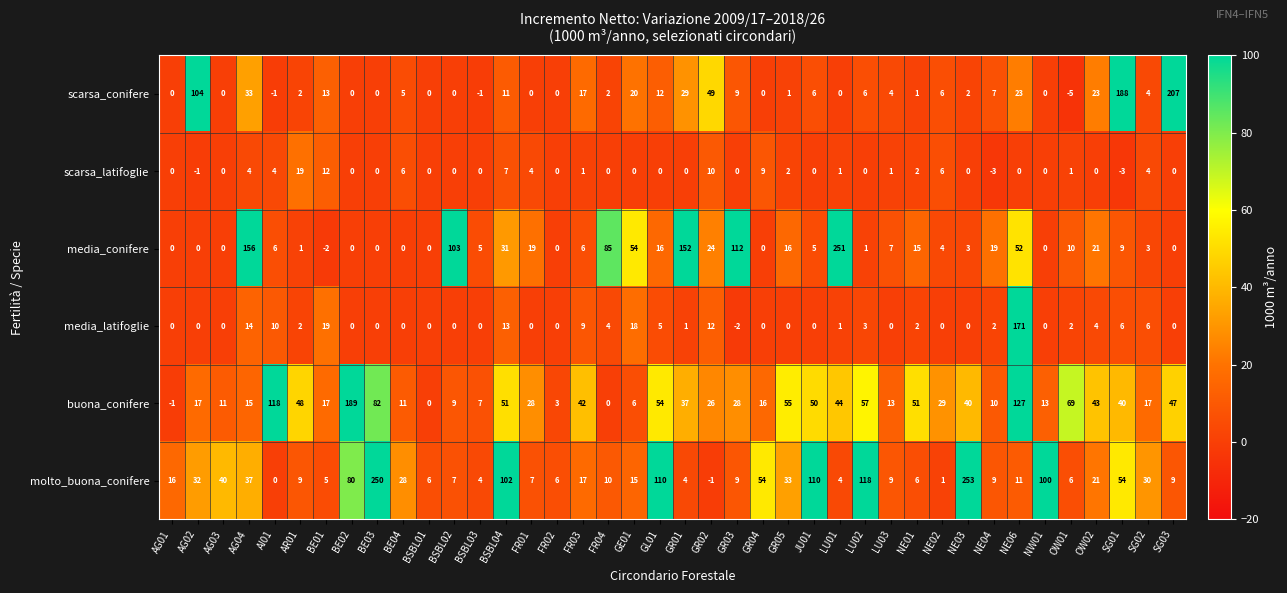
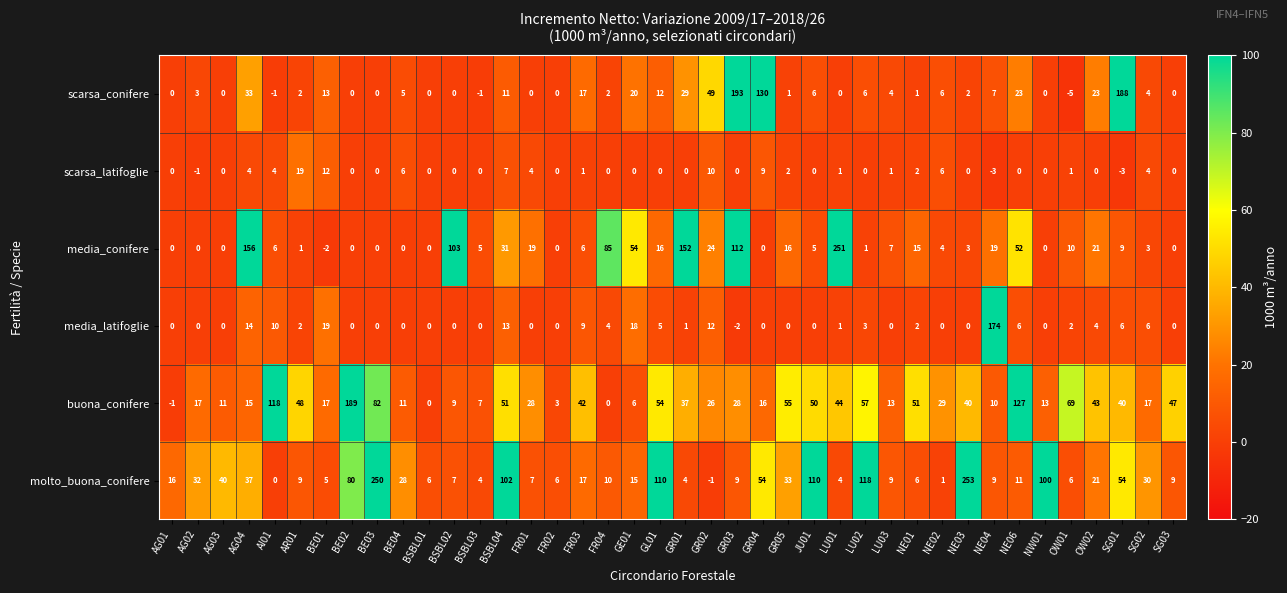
  {
    "scarsa_conifere": {
      "AG01": 0,
-     "AG02": 104,
+     "AG02": 3,
      "AG03": 0,
      "AG04": 33,
      "AI01": -1,
      "AR01": 2,
      "BE01": 13,
      "BE02": 0,
      "BE03": 0,
      "BE04": 5,
      "BSBL01": 0,
      "BSBL02": 0,
      "BSBL03": -1,
      "BSBL04": 11,
      "FR01": 0,
      "FR02": 0,
      "FR03": 17,
      "FR04": 2,
      "GE01": 20,
      "GL01": 12,
      "GR01": 29,
      "GR02": 49,
-     "GR03": 9,
-     "GR04": 0,
+     "GR03": 193,
+     "GR04": 130,
      "GR05": 1,
      "JU01": 6,
      "LU01": 0,
      "LU02": 6,
      "LU03": 4,
      "NE01": 1,
      "NE02": 6,
      "NE03": 2,
      "NE04": 7,
      "NE06": 23,
      "NW01": 0,
      "OW01": -5,
      "OW02": 23,
      "SG01": 188,
      "SG02": 4,
-     "SG03": 207
+     "SG03": 0
    },
    "media_latifoglie": {
      "AG01": 0,
      "AG02": 0,
      "AG03": 0,
      "AG04": 14,
      "AI01": 10,
      "AR01": 2,
      "BE01": 19,
      "BE02": 0,
      "BE03": 0,
      "BE04": 0,
      "BSBL01": 0,
      "BSBL02": 0,
      "BSBL03": 0,
      "BSBL04": 13,
      "FR01": 0,
      "FR02": 0,
      "FR03": 9,
      "FR04": 4,
      "GE01": 18,
      "GL01": 5,
      "GR01": 1,
      "GR02": 12,
      "GR03": -2,
      "GR04": 0,
      "GR05": 0,
      "JU01": 0,
      "LU01": 1,
      "LU02": 3,
      "LU03": 0,
      "NE01": 2,
      "NE02": 0,
      "NE03": 0,
-     "NE04": 2,
-     "NE06": 171,
+     "NE04": 174,
+     "NE06": 6,
      "NW01": 0,
      "OW01": 2,
      "OW02": 4,
      "SG01": 6,
      "SG02": 6,
      "SG03": 0
    }
  }
